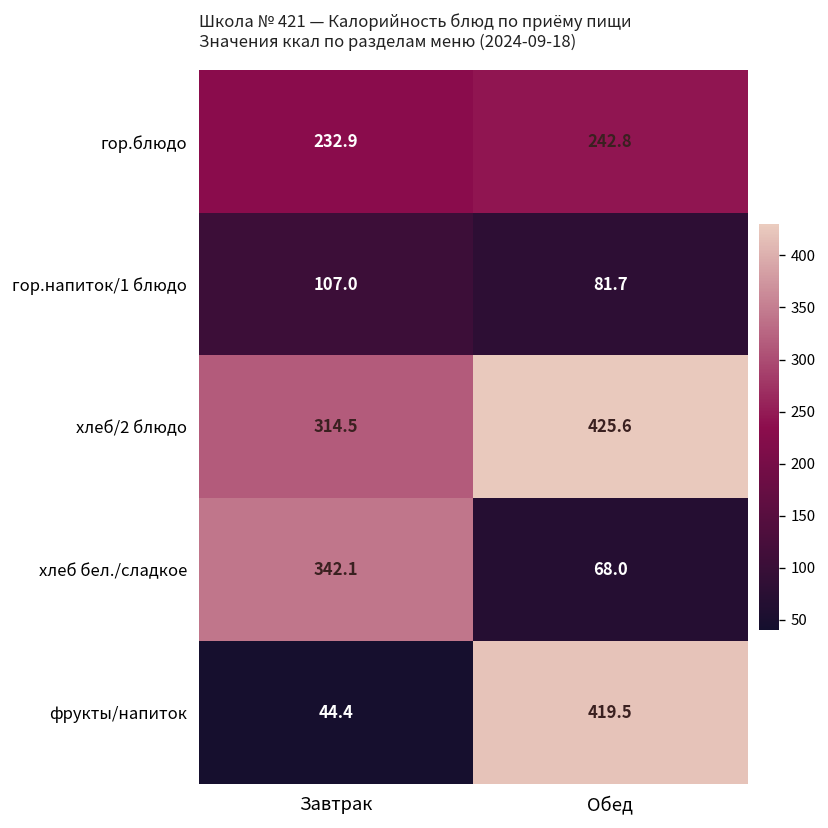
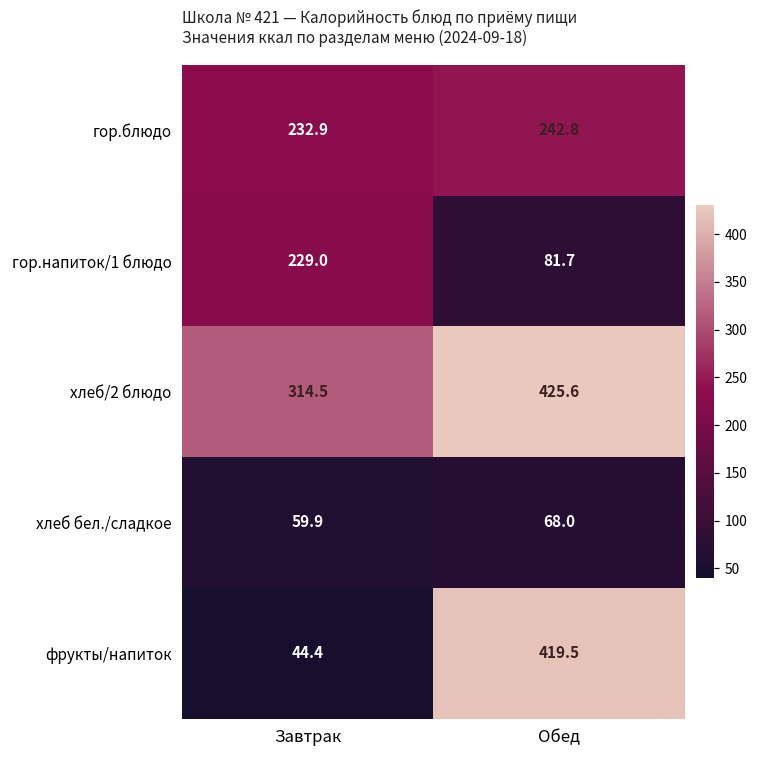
  {
    "гор.блюдо": {
      "Завтрак": 232.9,
      "Обед": 242.8
    },
    "гор.напиток/1 блюдо": {
-     "Завтрак": 107.0,
+     "Завтрак": 229.0,
      "Обед": 81.7
    },
    "хлеб/2 блюдо": {
      "Завтрак": 314.5,
      "Обед": 425.6
    },
    "хлеб бел./сладкое": {
-     "Завтрак": 342.1,
+     "Завтрак": 59.9,
      "Обед": 68.0
    },
    "фрукты/напиток": {
      "Завтрак": 44.4,
      "Обед": 419.5
    }
  }
